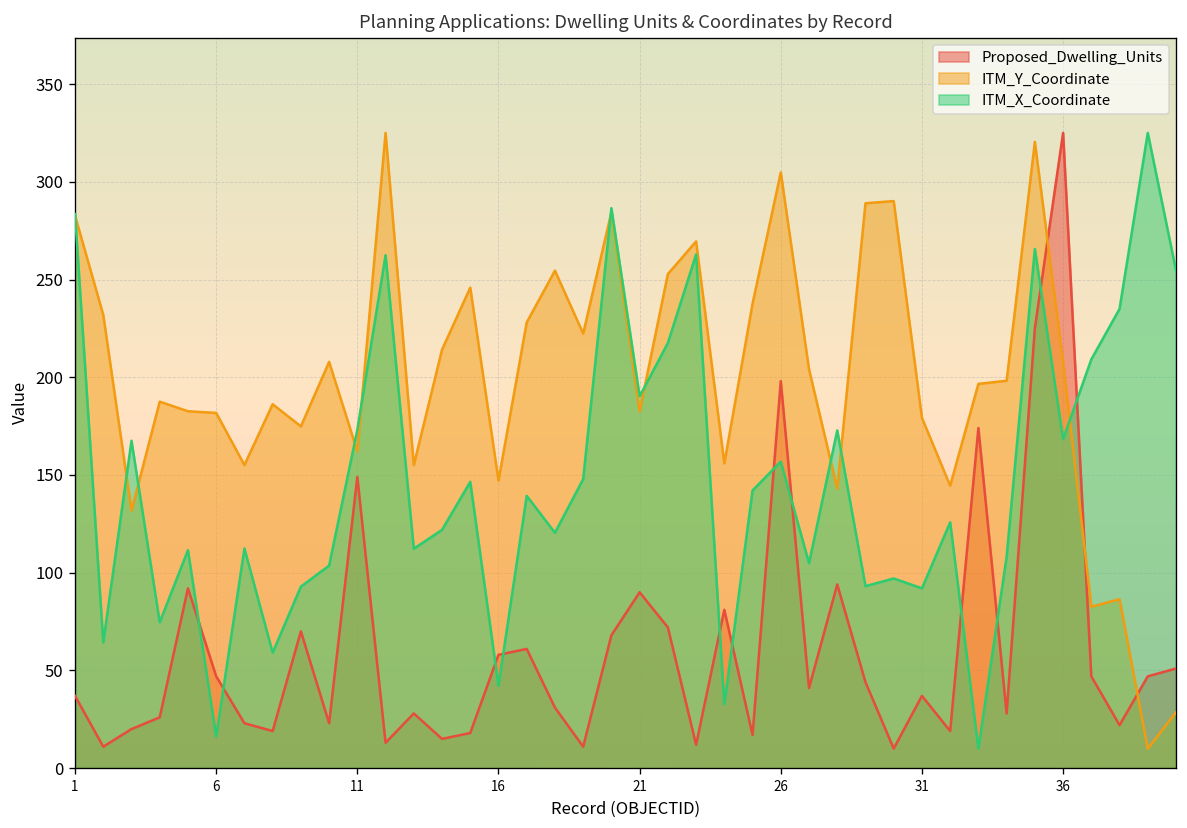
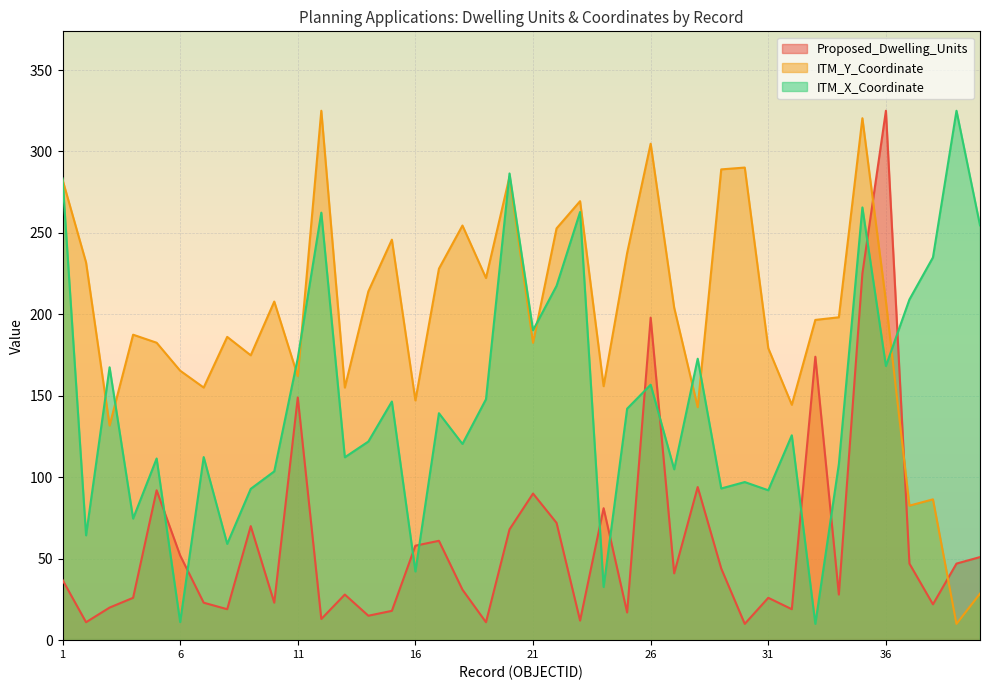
  {
    "Proposed_Dwelling_Units": {
      "1": 37,
-     "6": 47,
+     "6": 52,
      "11": 149,
      "16": 58,
      "21": 90,
      "26": 198,
-     "31": 37,
+     "31": 26,
      "36": 325
    },
    "ITM_Y_Coordinate": {
-     "6": 182,
+     "6": 165,
      "11": 162,
      "16": 147,
      "21": 183,
      "26": 305,
      "31": 179,
      "36": 208
    },
    "ITM_X_Coordinate": {
-     "6": 16,
+     "6": 11,
      "11": 173,
      "16": 42,
      "21": 190,
      "26": 157,
      "31": 92,
      "36": 168
    }
  }
